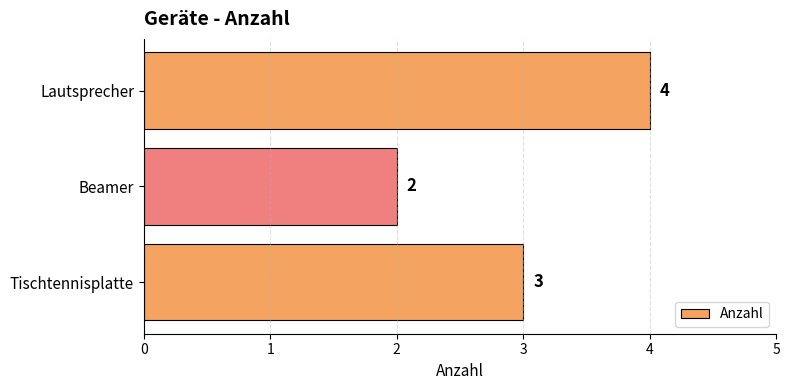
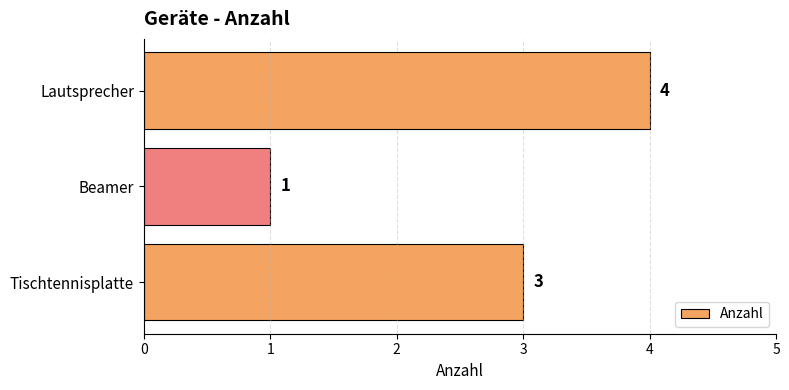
  {
    "Lautsprecher": 4,
-   "Beamer": 2,
+   "Beamer": 1,
    "Tischtennisplatte": 3
  }
